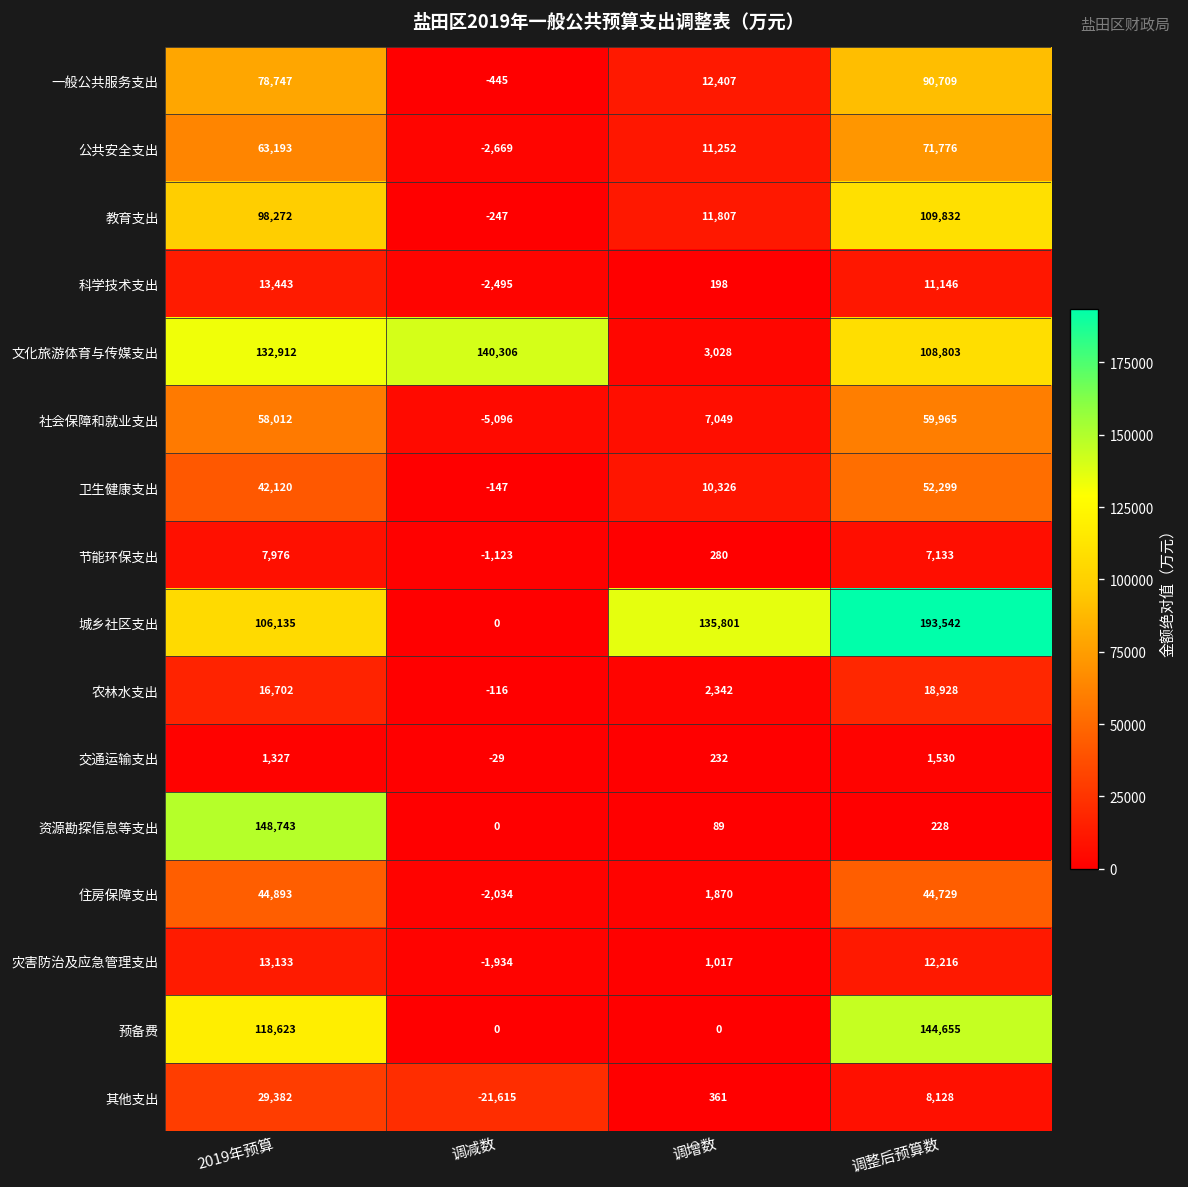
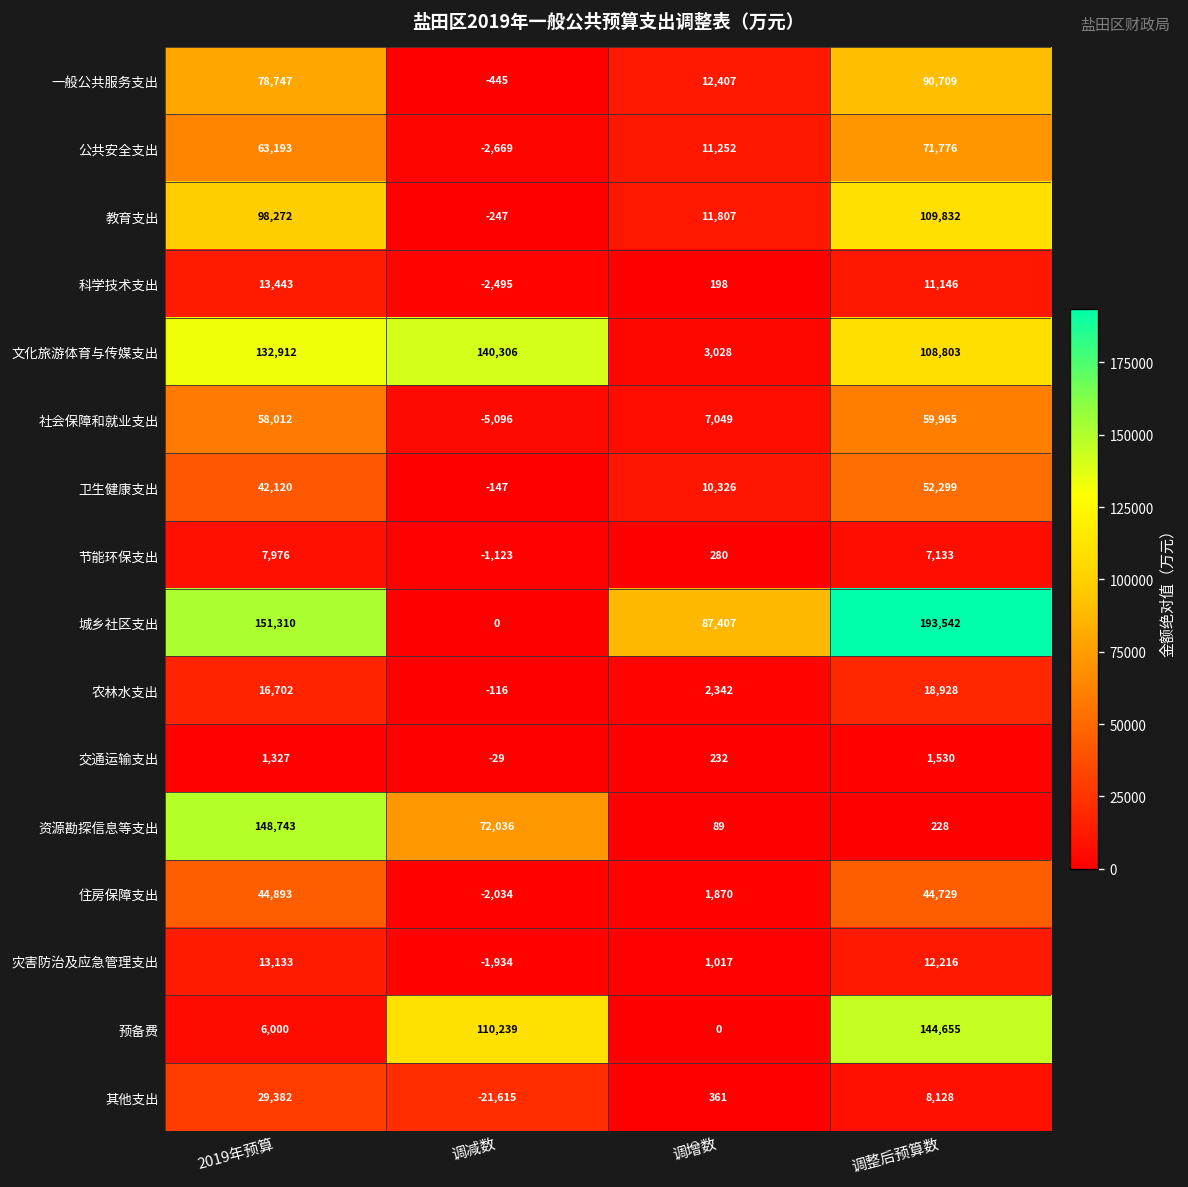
  {
    "一般公共服务支出": {
      "2019年预算": "78,747",
      "调减数": "-445",
      "调增数": "12,407",
      "调整后预算数": "90,709"
    },
    "公共安全支出": {
      "2019年预算": "63,193",
      "调减数": "-2,669",
      "调增数": "11,252",
      "调整后预算数": "71,776"
    },
    "教育支出": {
      "2019年预算": "98,272",
      "调减数": "-247",
      "调增数": "11,807",
      "调整后预算数": "109,832"
    },
    "科学技术支出": {
      "2019年预算": "13,443",
      "调减数": "-2,495",
      "调增数": "198",
      "调整后预算数": "11,146"
    },
    "文化旅游体育与传媒支出": {
      "2019年预算": "132,912",
      "调减数": "140,306",
      "调增数": "3,028",
      "调整后预算数": "108,803"
    },
    "社会保障和就业支出": {
      "2019年预算": "58,012",
      "调减数": "-5,096",
      "调增数": "7,049",
      "调整后预算数": "59,965"
    },
    "卫生健康支出": {
      "2019年预算": "42,120",
      "调减数": "-147",
      "调增数": "10,326",
      "调整后预算数": "52,299"
    },
    "节能环保支出": {
      "2019年预算": "7,976",
      "调减数": "-1,123",
      "调增数": "280",
      "调整后预算数": "7,133"
    },
    "城乡社区支出": {
-     "2019年预算": "106,135",
+     "2019年预算": "151,310",
      "调减数": "0",
-     "调增数": "135,801",
+     "调增数": "87,407",
      "调整后预算数": "193,542"
    },
    "农林水支出": {
      "2019年预算": "16,702",
      "调减数": "-116",
      "调增数": "2,342",
      "调整后预算数": "18,928"
    },
    "交通运输支出": {
      "2019年预算": "1,327",
      "调减数": "-29",
      "调增数": "232",
      "调整后预算数": "1,530"
    },
    "资源勘探信息等支出": {
      "2019年预算": "148,743",
-     "调减数": "0",
+     "调减数": "72,036",
      "调增数": "89",
      "调整后预算数": "228"
    },
    "住房保障支出": {
      "2019年预算": "44,893",
      "调减数": "-2,034",
      "调增数": "1,870",
      "调整后预算数": "44,729"
    },
    "灾害防治及应急管理支出": {
      "2019年预算": "13,133",
      "调减数": "-1,934",
      "调增数": "1,017",
      "调整后预算数": "12,216"
    },
    "预备费": {
-     "2019年预算": "118,623",
-     "调减数": "0",
+     "2019年预算": "6,000",
+     "调减数": "110,239",
      "调增数": "0",
      "调整后预算数": "144,655"
    },
    "其他支出": {
      "2019年预算": "29,382",
      "调减数": "-21,615",
      "调增数": "361",
      "调整后预算数": "8,128"
    }
  }
